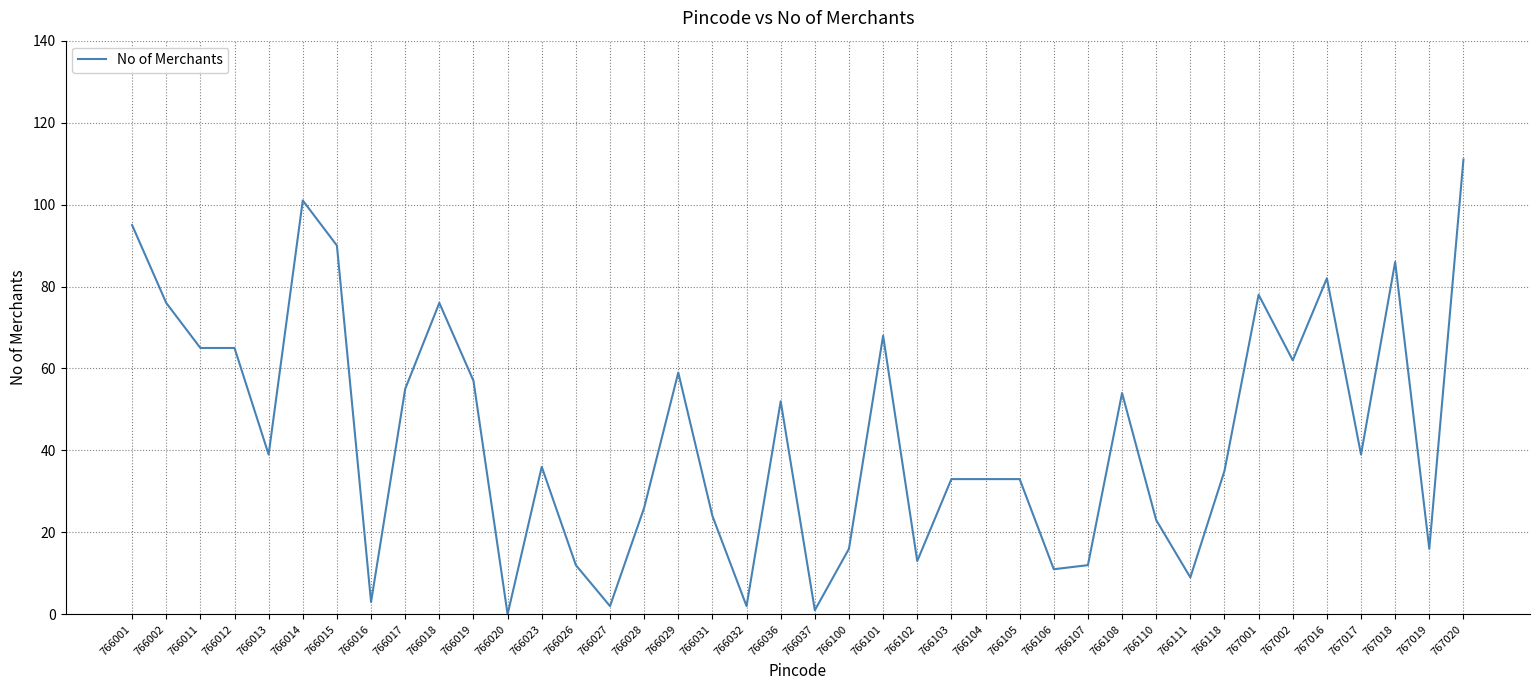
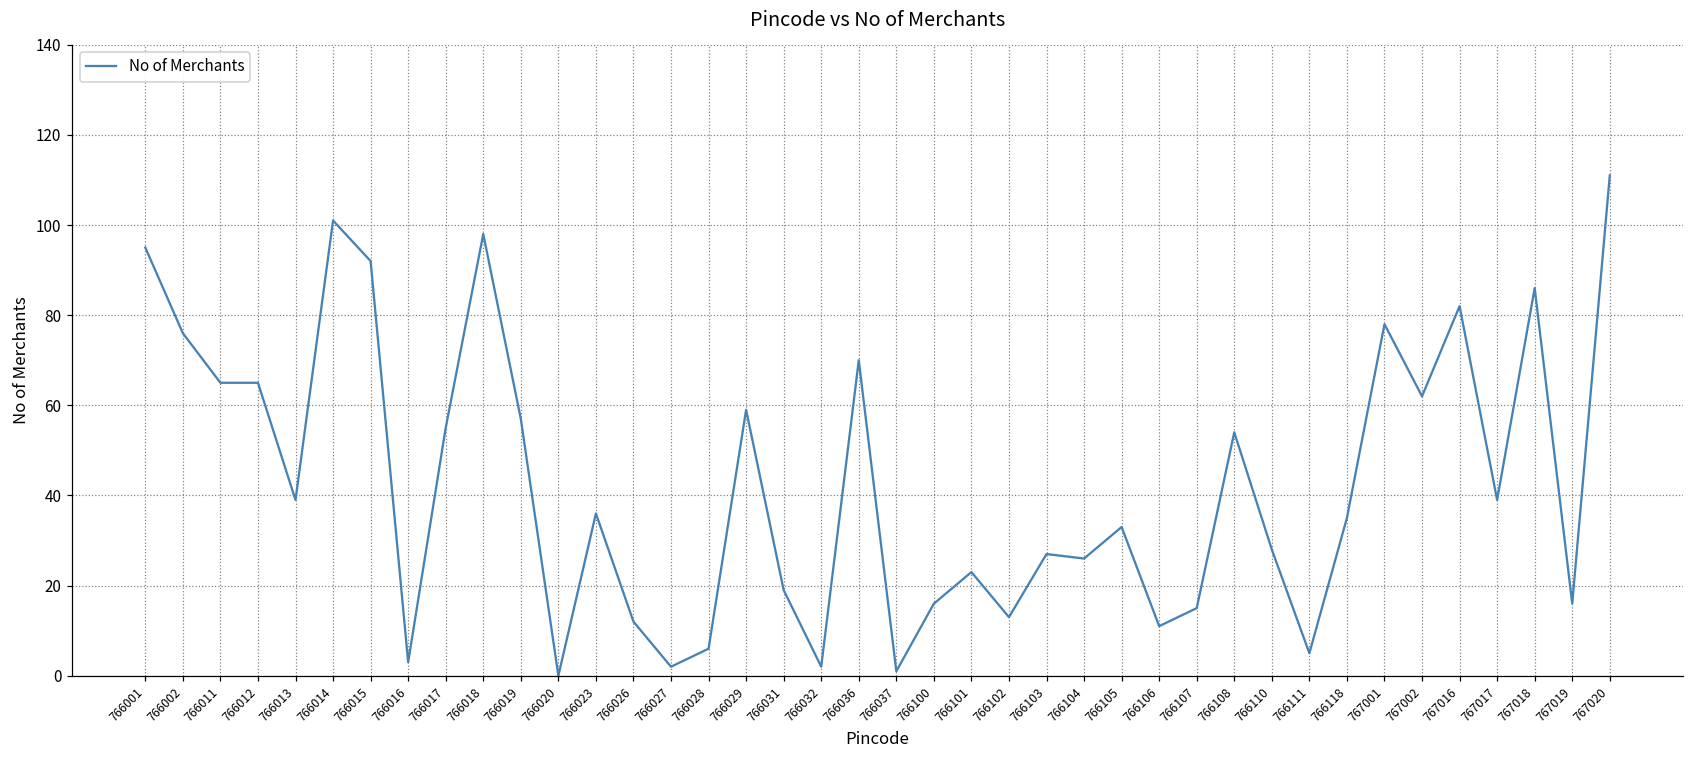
  {
    "766001": 95,
    "766002": 76,
    "766011": 65,
    "766012": 65,
    "766013": 39,
    "766014": 101,
-   "766015": 90,
+   "766015": 92,
    "766016": 3,
    "766017": 55,
-   "766018": 76,
+   "766018": 98,
    "766019": 57,
    "766020": 0,
    "766023": 36,
    "766026": 12,
    "766027": 2,
-   "766028": 26,
+   "766028": 6,
    "766029": 59,
-   "766031": 24,
+   "766031": 19,
    "766032": 2,
-   "766036": 52,
+   "766036": 70,
    "766037": 1,
    "766100": 16,
-   "766101": 68,
+   "766101": 23,
    "766102": 13,
-   "766103": 33,
-   "766104": 33,
+   "766103": 27,
+   "766104": 26,
    "766105": 33,
    "766106": 11,
-   "766107": 12,
+   "766107": 15,
    "766108": 54,
-   "766110": 23,
-   "766111": 9,
+   "766110": 28,
+   "766111": 5,
    "766118": 35,
    "767001": 78,
    "767002": 62,
    "767016": 82,
    "767017": 39,
    "767018": 86,
    "767019": 16,
    "767020": 111
  }
